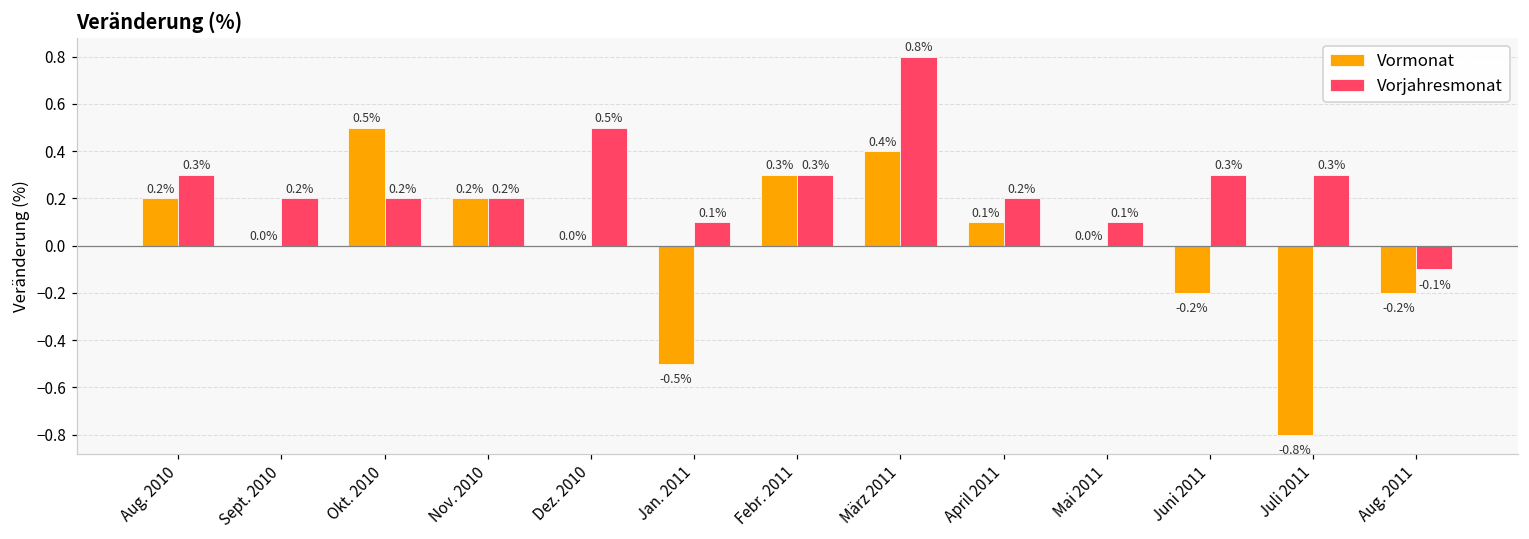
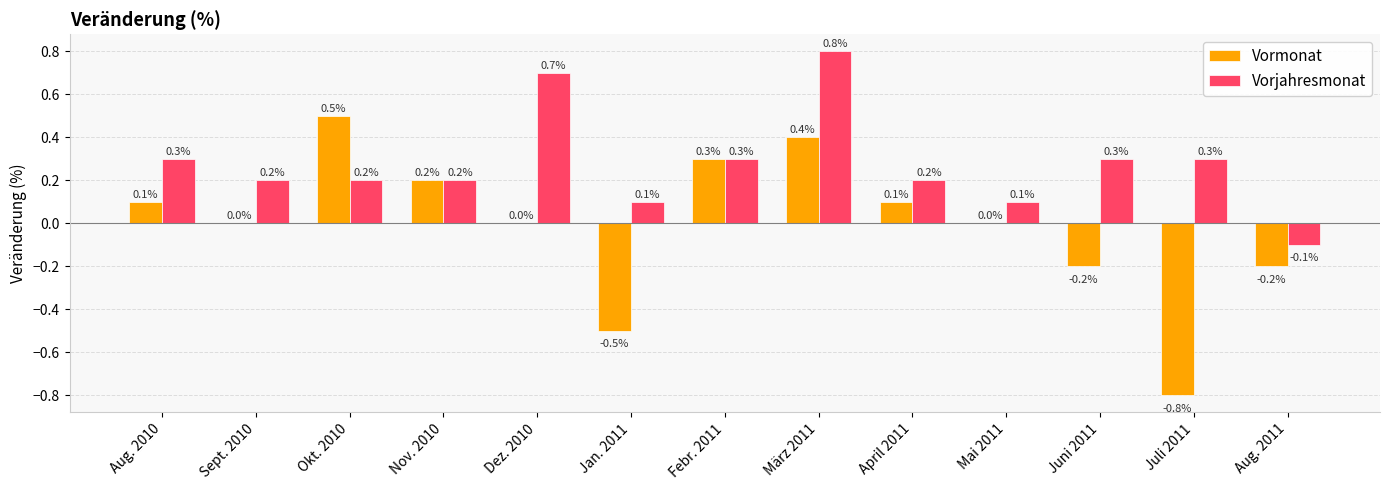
  {
    "Vormonat": {
-     "Aug. 2010": "0.2%",
+     "Aug. 2010": "0.1%",
      "Sept. 2010": "0.0%",
      "Okt. 2010": "0.5%",
      "Nov. 2010": "0.2%",
      "Dez. 2010": "0.0%",
      "Jan. 2011": "-0.5%",
      "Febr. 2011": "0.3%",
      "März 2011": "0.4%",
      "April 2011": "0.1%",
      "Mai 2011": "0.0%",
      "Juni 2011": "-0.2%",
      "Juli 2011": "-0.8%",
      "Aug. 2011": "-0.2%"
    },
    "Vorjahresmonat": {
      "Aug. 2010": "0.3%",
      "Sept. 2010": "0.2%",
      "Okt. 2010": "0.2%",
      "Nov. 2010": "0.2%",
-     "Dez. 2010": "0.5%",
+     "Dez. 2010": "0.7%",
      "Jan. 2011": "0.1%",
      "Febr. 2011": "0.3%",
      "März 2011": "0.8%",
      "April 2011": "0.2%",
      "Mai 2011": "0.1%",
      "Juni 2011": "0.3%",
      "Juli 2011": "0.3%",
      "Aug. 2011": "-0.1%"
    }
  }
